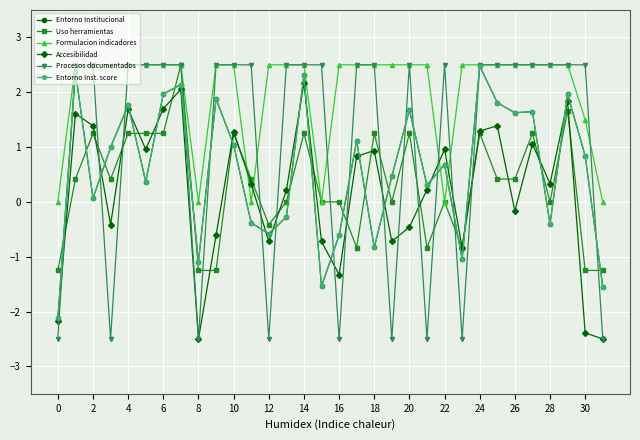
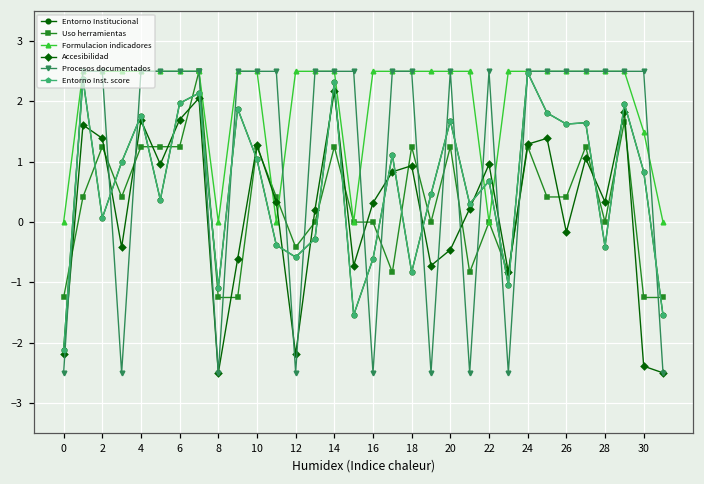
  {
    "Formulacion indicadores": {
      "0": 0.0,
      "8": 0.0,
      "12": 2.5,
      "16": 2.5,
      "30": 1.5
    },
    "Accesibilidad": {
      "0": -2.2,
      "2": 1.4,
      "4": 1.7,
      "6": 1.7,
-     "12": -0.7,
+     "12": -2.2,
      "14": 2.2,
-     "16": -1.3,
+     "16": 0.3,
      "18": 0.9,
      "20": -0.5,
      "22": 1.0,
      "26": -0.2,
      "28": 0.3,
      "30": -2.4
    }
  }
